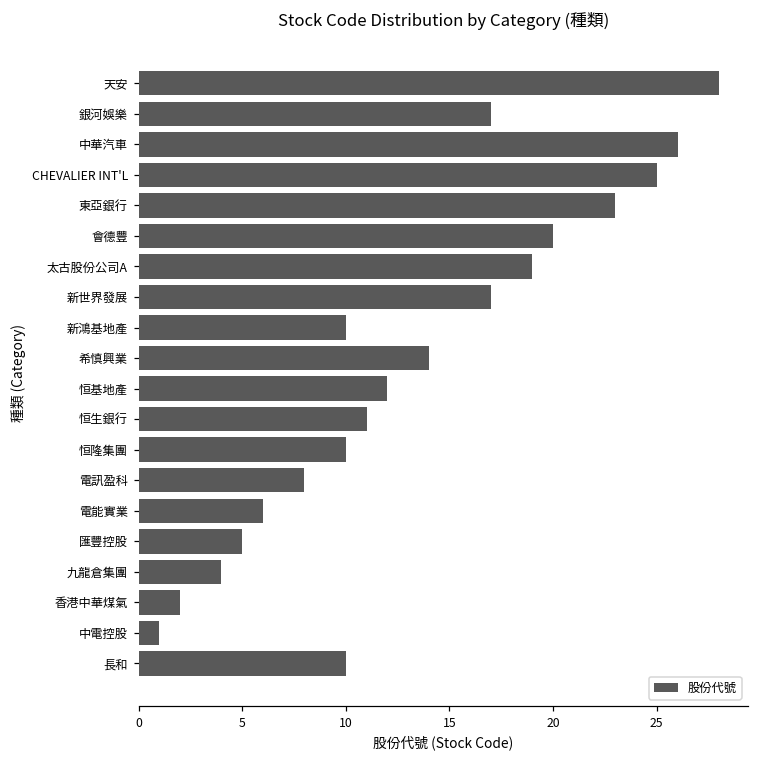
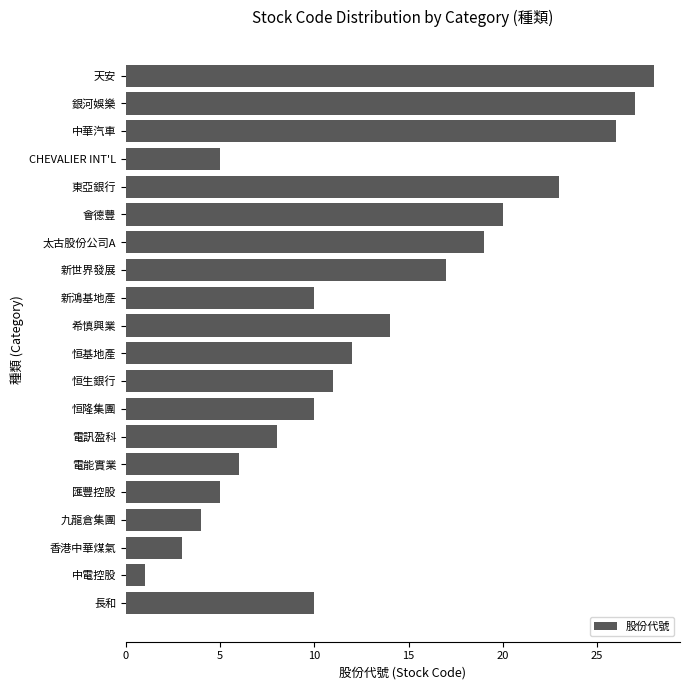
  {
    "天安": 28,
-   "銀河娛樂": 17,
+   "銀河娛樂": 27,
    "中華汽車": 26,
-   "CHEVALIER INT'L": 25,
+   "CHEVALIER INT'L": 5,
    "東亞銀行": 23,
    "會德豐": 20,
    "太古股份公司A": 19,
    "新世界發展": 17,
    "新鴻基地產": 10,
    "希慎興業": 14,
    "恒基地產": 12,
    "恒生銀行": 11,
    "恒隆集團": 10,
    "電訊盈科": 8,
    "電能實業": 6,
    "匯豐控股": 5,
    "九龍倉集團": 4,
-   "香港中華煤氣": 2,
+   "香港中華煤氣": 3,
    "中電控股": 1,
    "長和": 10
  }
